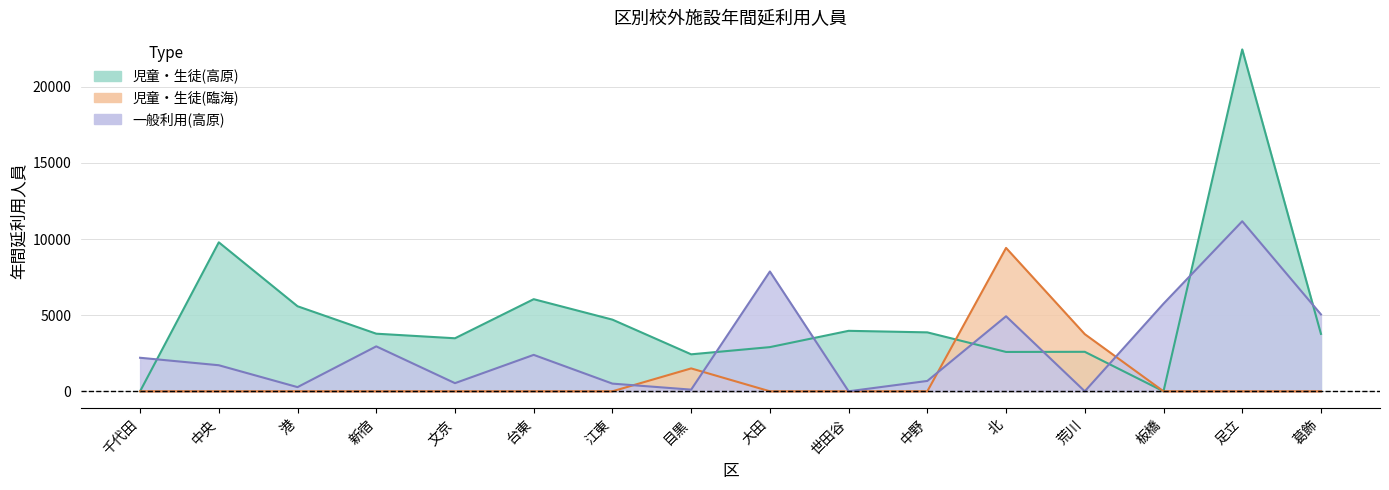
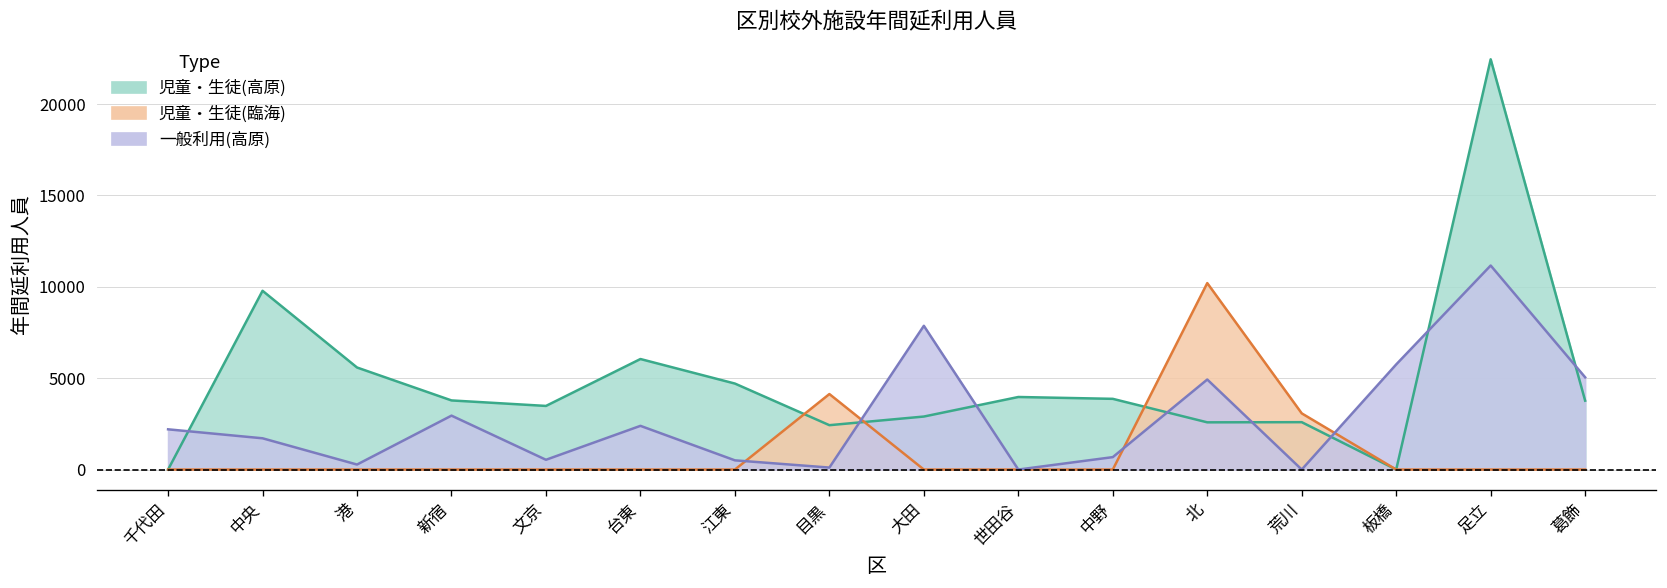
  {
    "児童・生徒(臨海)": {
      "中央": 0,
      "港": 0,
      "新宿": 0,
      "文京": 0,
      "台東": 0,
      "江東": 0,
-     "目黒": 1500,
+     "目黒": 4100,
      "大田": 0,
      "中野": 0,
-     "北": 9400,
-     "荒川": 3800,
+     "北": 10200,
+     "荒川": 3100,
      "足立": 0,
      "葛飾": 0
    }
  }
